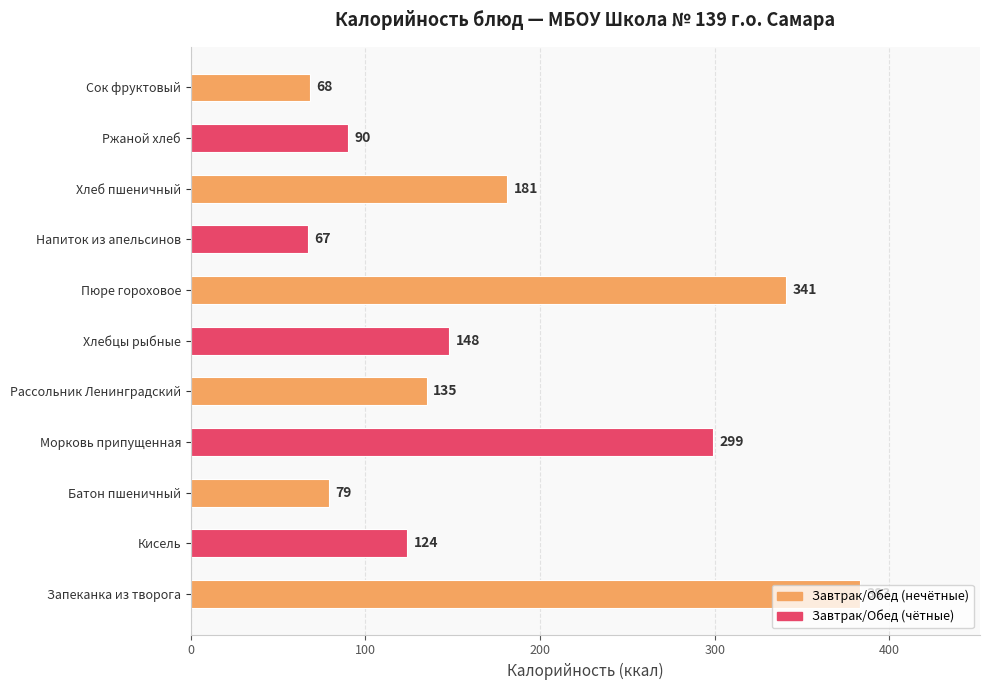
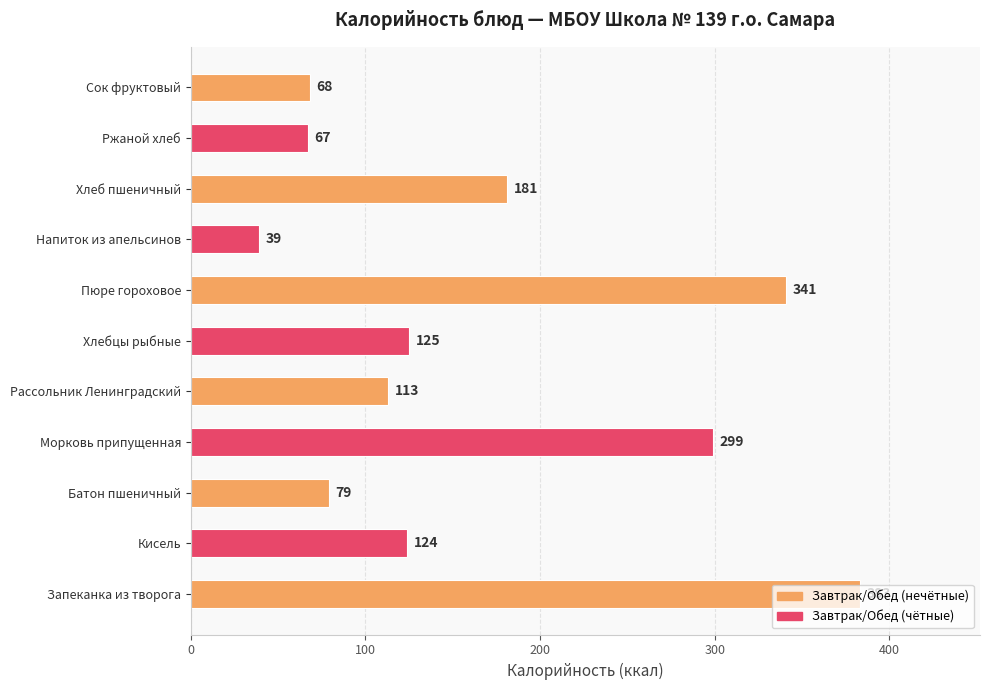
  {
    "Сок фруктовый": 68,
-   "Ржаной хлеб": 90,
+   "Ржаной хлеб": 67,
    "Хлеб пшеничный": 181,
-   "Напиток из апельсинов": 67,
+   "Напиток из апельсинов": 39,
    "Пюре гороховое": 341,
-   "Хлебцы рыбные": 148,
-   "Рассольник Ленинградский": 135,
+   "Хлебцы рыбные": 125,
+   "Рассольник Ленинградский": 113,
    "Морковь припущенная": 299,
    "Батон пшеничный": 79,
    "Кисель": 124
  }
